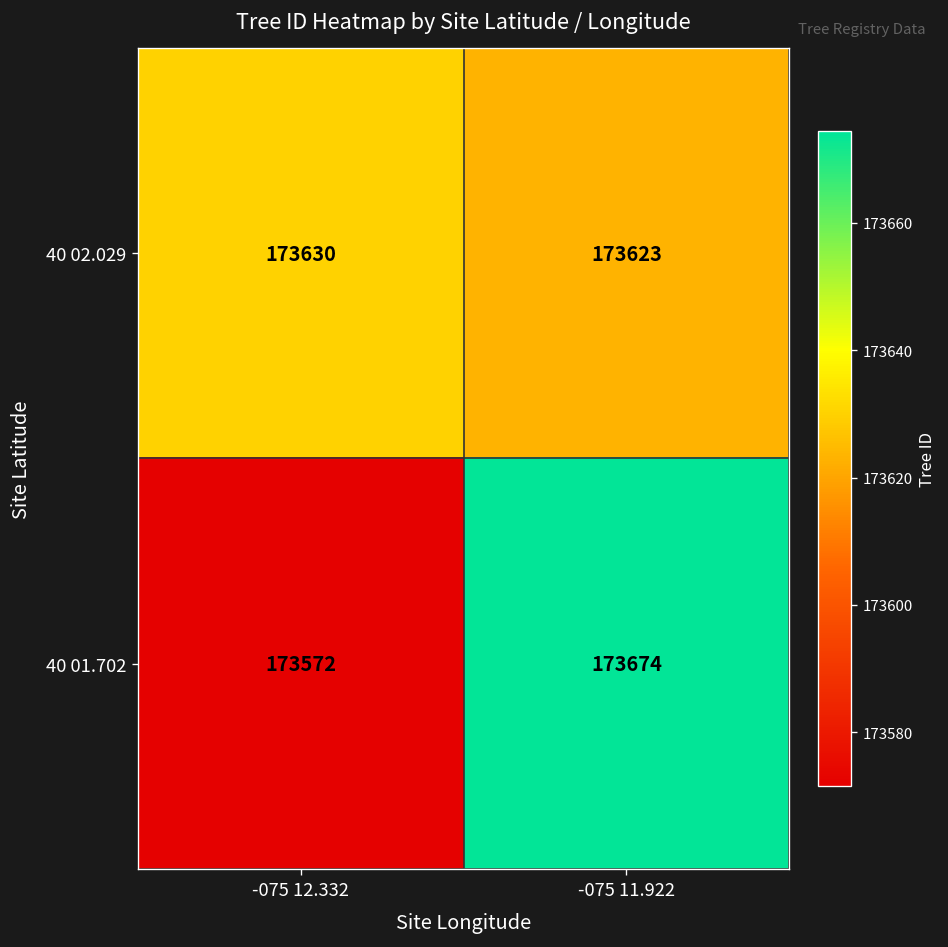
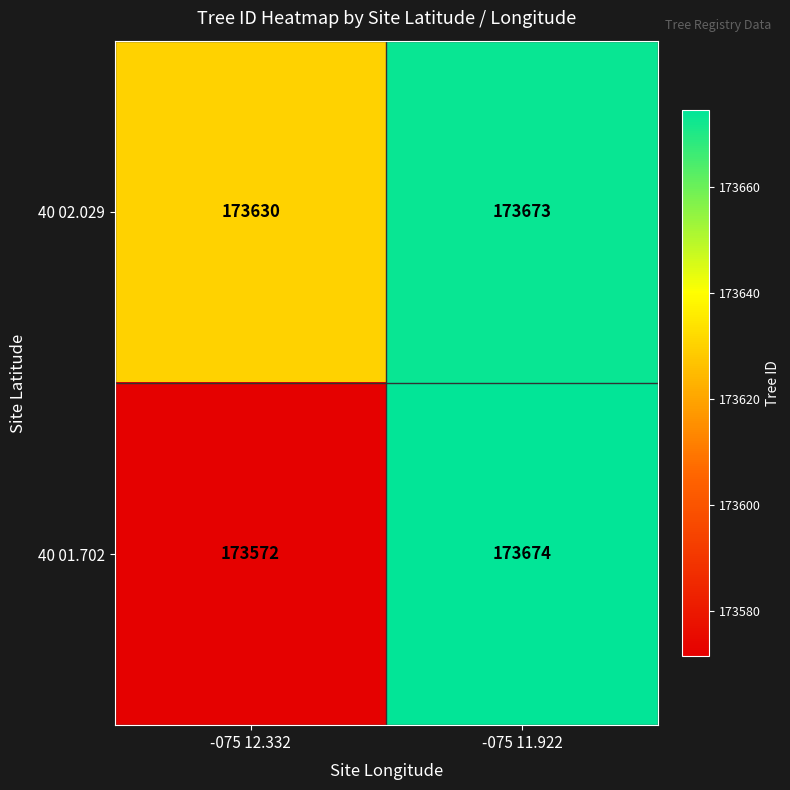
  {
    "40 02.029": {
      "-075 12.332": 173630,
-     "-075 11.922": 173623
+     "-075 11.922": 173673
    },
    "40 01.702": {
      "-075 12.332": 173572,
      "-075 11.922": 173674
    }
  }
